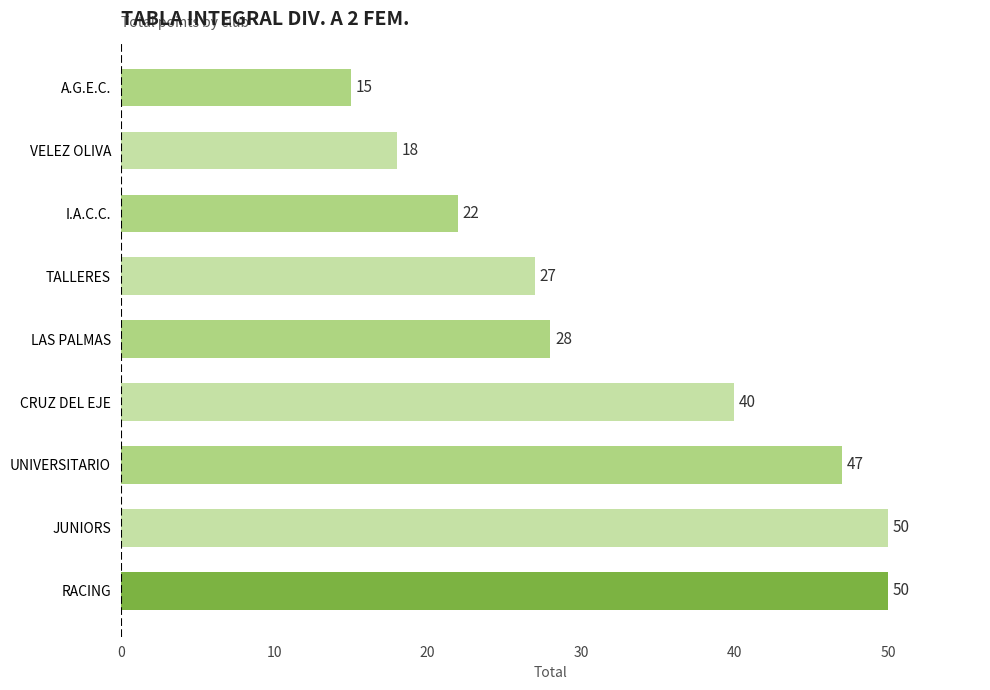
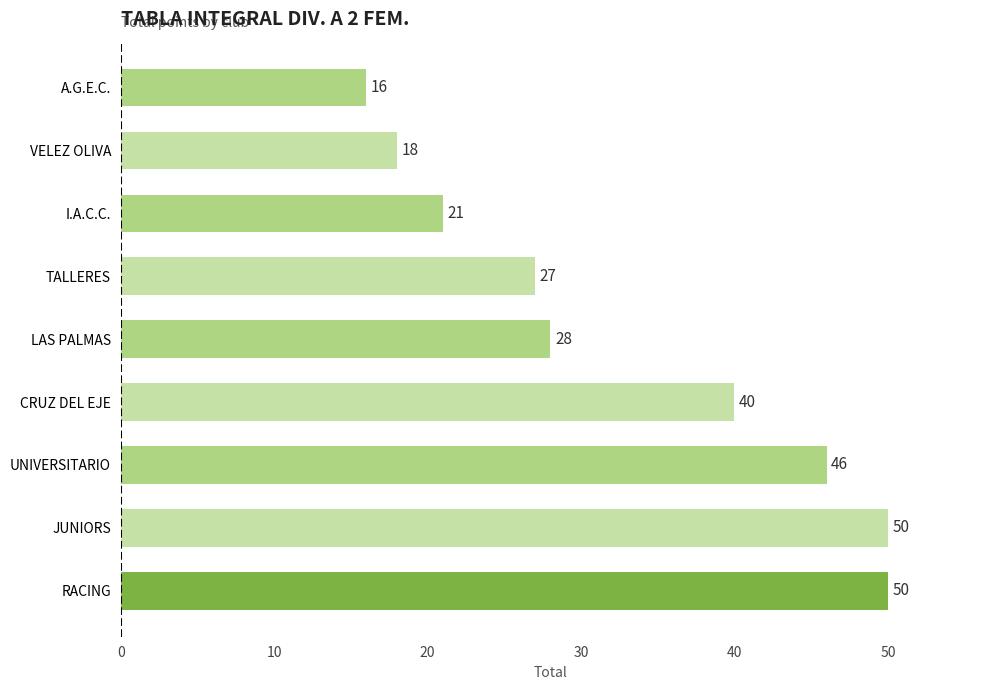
  {
-   "A.G.E.C.": 15,
+   "A.G.E.C.": 16,
    "VELEZ OLIVA": 18,
-   "I.A.C.C.": 22,
+   "I.A.C.C.": 21,
    "TALLERES": 27,
    "LAS PALMAS": 28,
    "CRUZ DEL EJE": 40,
-   "UNIVERSITARIO": 47,
+   "UNIVERSITARIO": 46,
    "JUNIORS": 50,
    "RACING": 50
  }
